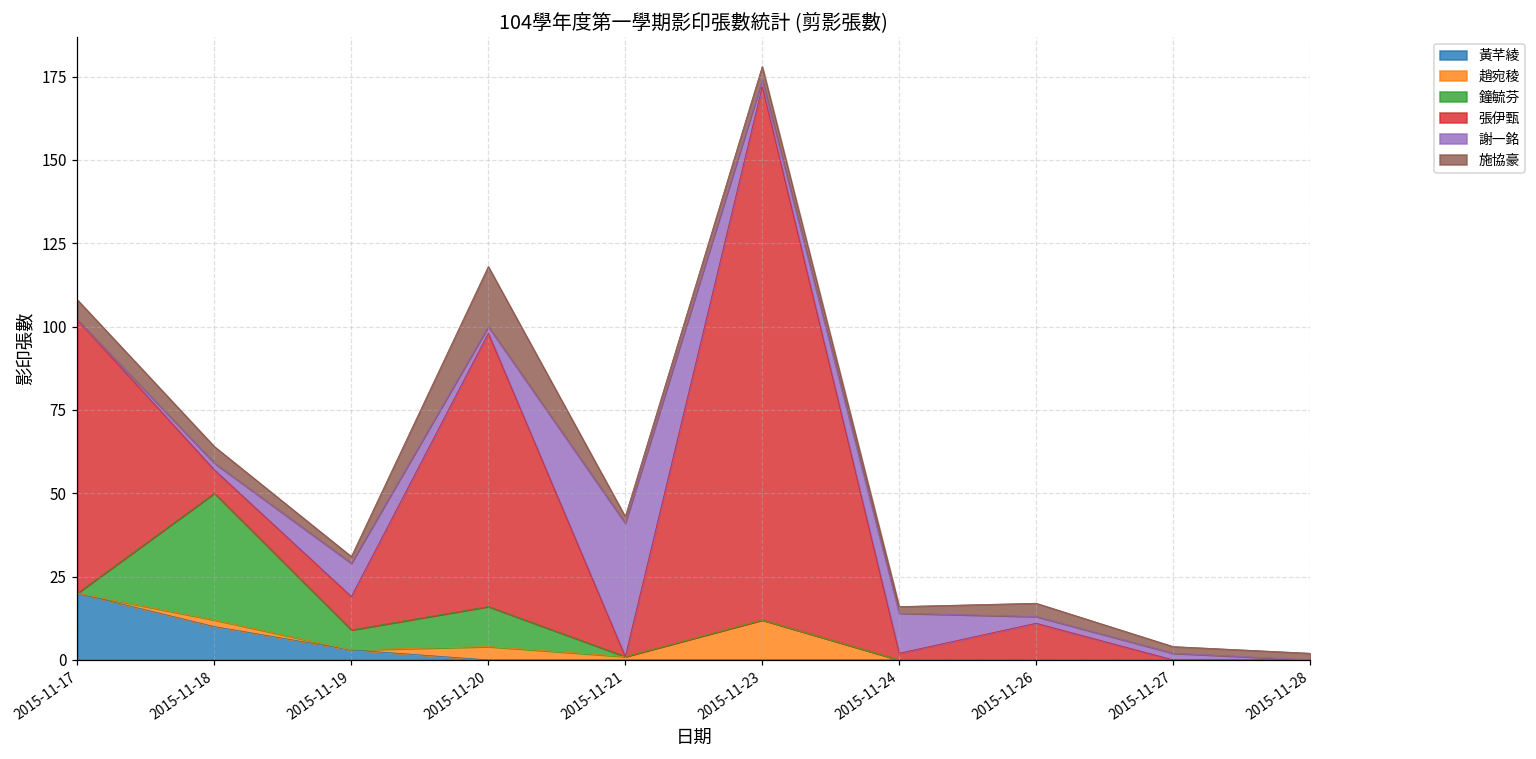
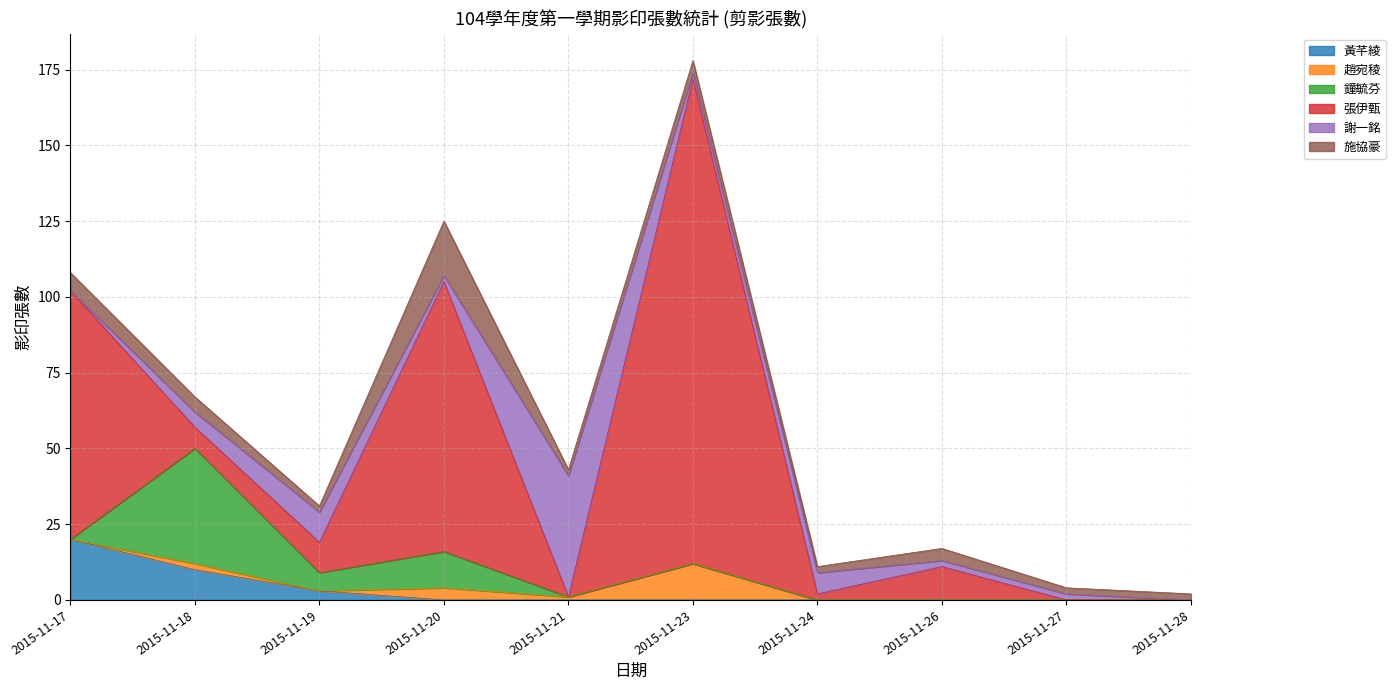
  {
    "黃芊綾": {
      "2015-11-18": 10,
      "2015-11-20": 0,
      "2015-11-21": 0,
      "2015-11-23": 0
    },
    "趙宛稜": {
      "2015-11-18": 12,
      "2015-11-20": 4
    },
    "鐘毓芬": {
      "2015-11-18": 38,
      "2015-11-19": 6,
      "2015-11-20": 12
    },
    "張伊甄": {
      "2015-11-18": 7,
      "2015-11-19": 10,
-     "2015-11-20": 82,
+     "2015-11-20": 89,
      "2015-11-23": 160,
      "2015-11-24": 2,
      "2015-11-26": 11
    },
    "謝一銘": {
-     "2015-11-18": 2,
+     "2015-11-18": 5,
      "2015-11-19": 10,
      "2015-11-20": 2,
      "2015-11-21": 40,
      "2015-11-23": 2,
-     "2015-11-24": 12,
+     "2015-11-24": 7,
      "2015-11-26": 2,
      "2015-11-27": 2
    },
    "施協豪": {
      "2015-11-17": 6,
      "2015-11-18": 5,
      "2015-11-19": 2,
      "2015-11-20": 18,
      "2015-11-21": 2,
      "2015-11-23": 4,
      "2015-11-24": 2,
      "2015-11-26": 4,
      "2015-11-27": 2,
      "2015-11-28": 2
    }
  }
